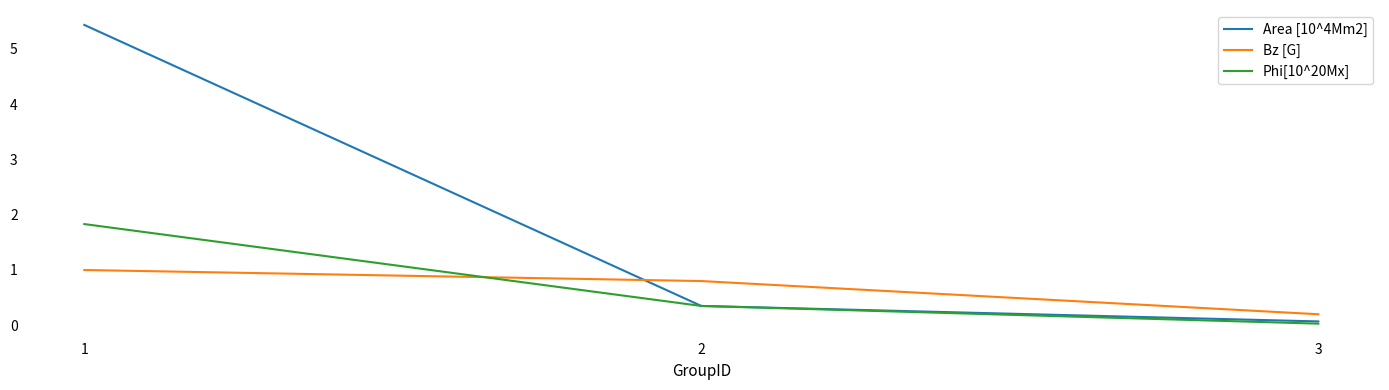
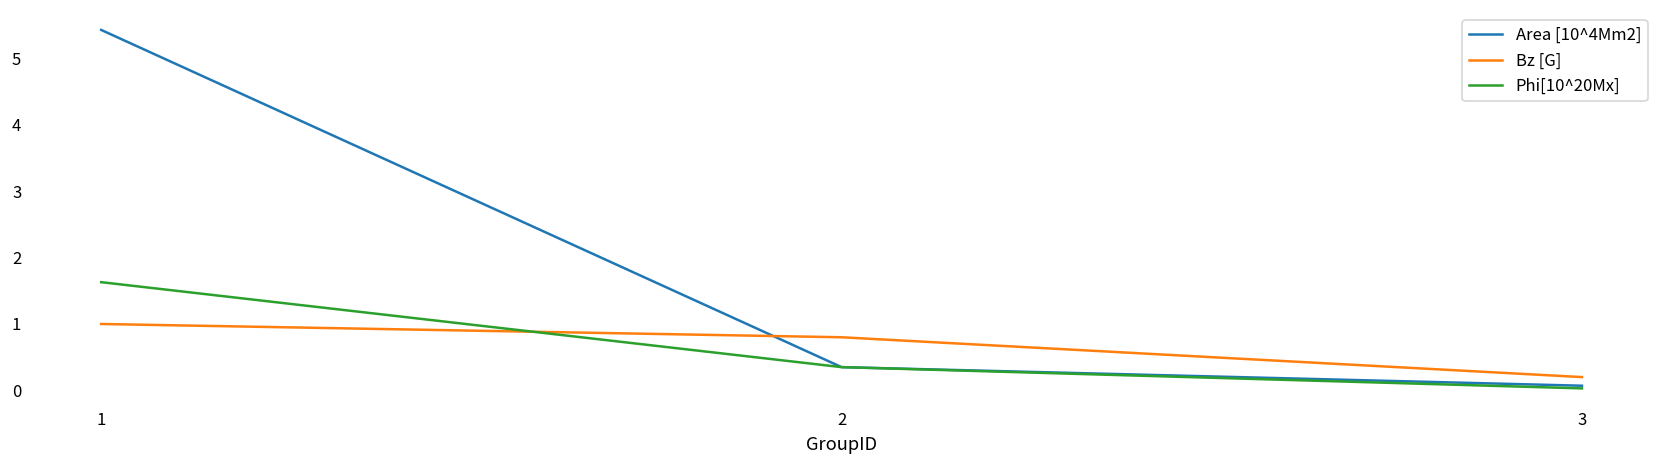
  {
    "Area [10^4Mm2]": {
      "1": 5.4
    },
    "Bz [G]": {
      "1": 1.0,
      "2": 0.8,
      "3": 0.2
    },
    "Phi[10^20Mx]": {
-     "1": 1.8
+     "1": 1.6
    }
  }
